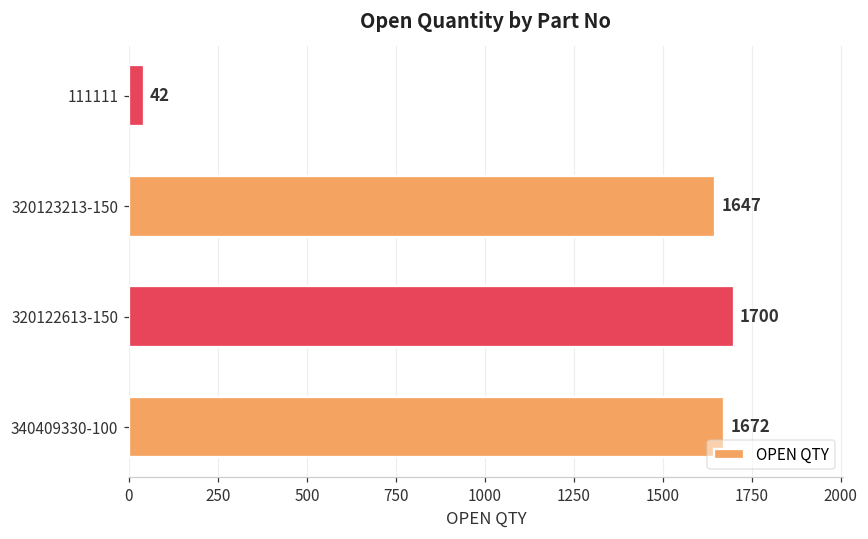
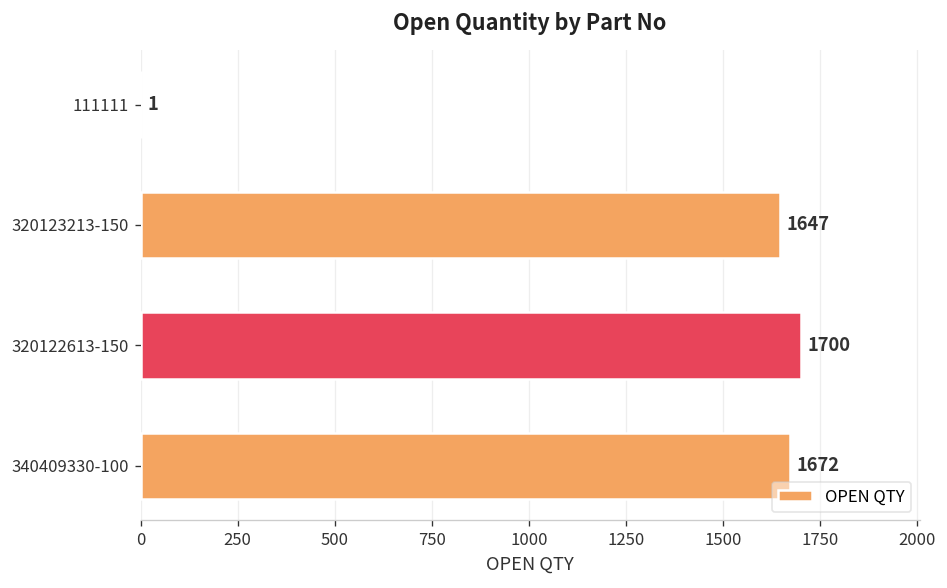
  {
-   "111111": 42,
+   "111111": 1,
    "320123213-150": 1647,
    "320122613-150": 1700,
    "340409330-100": 1672
  }
